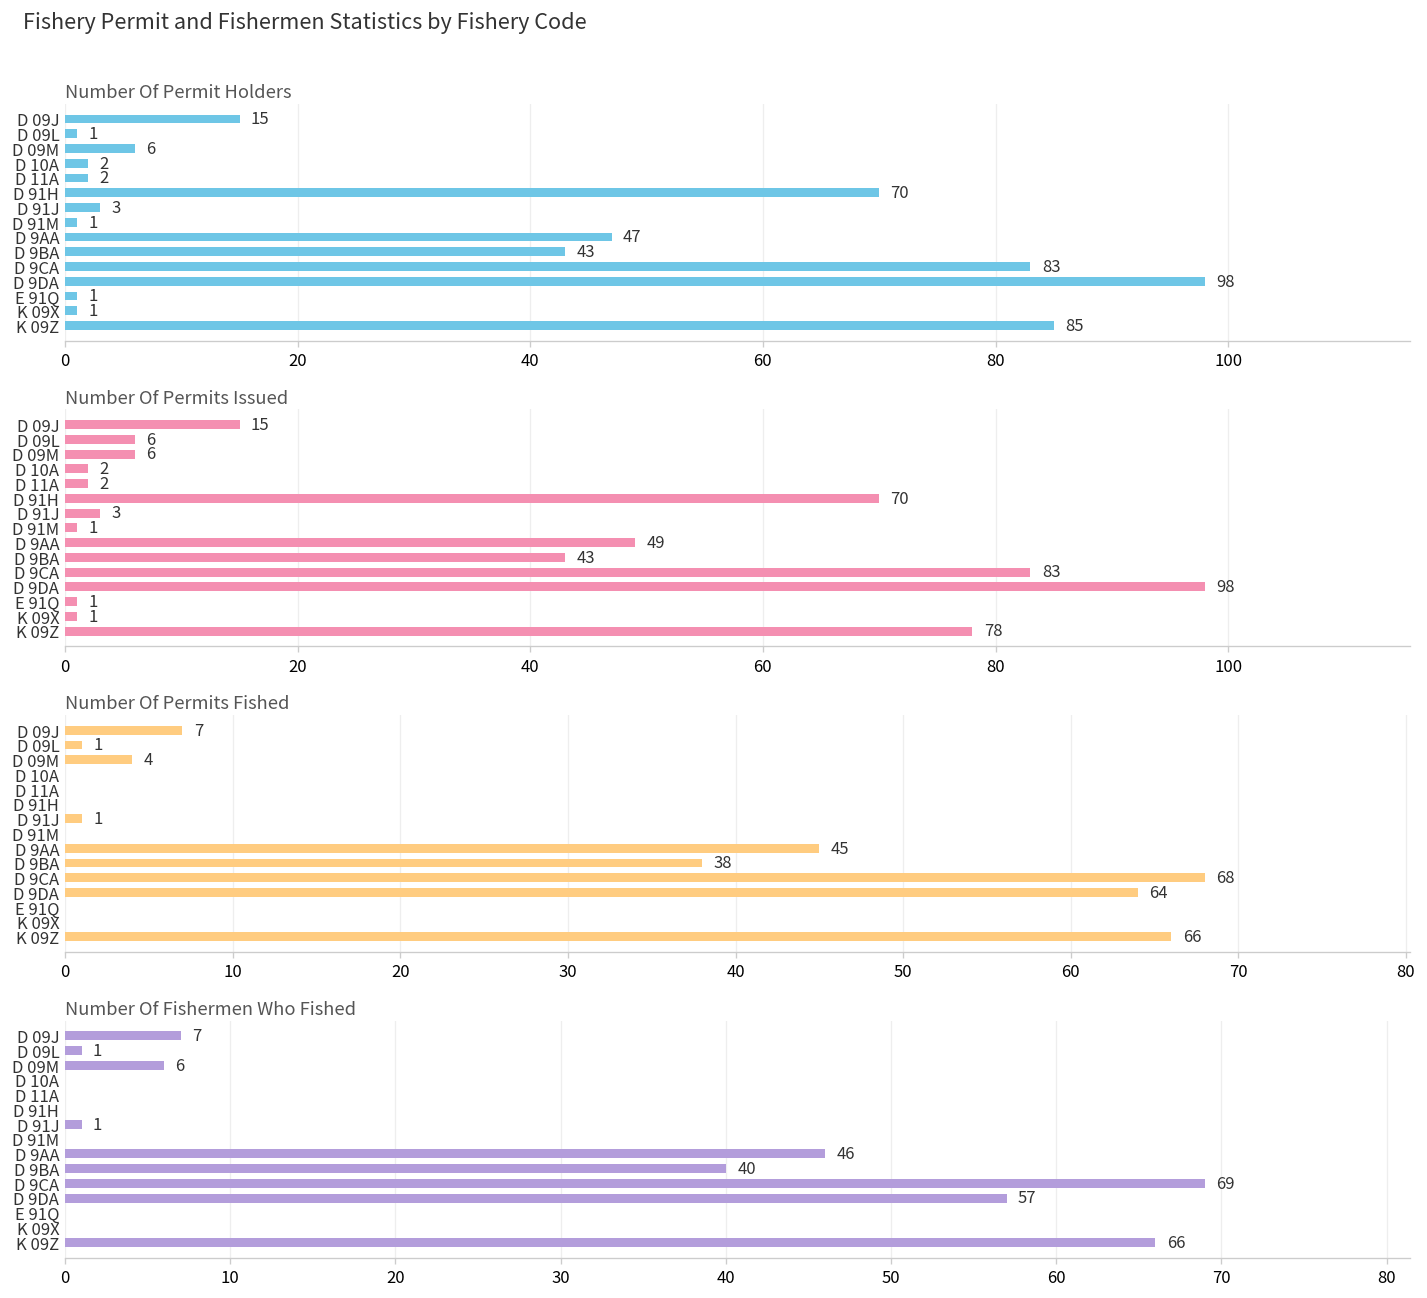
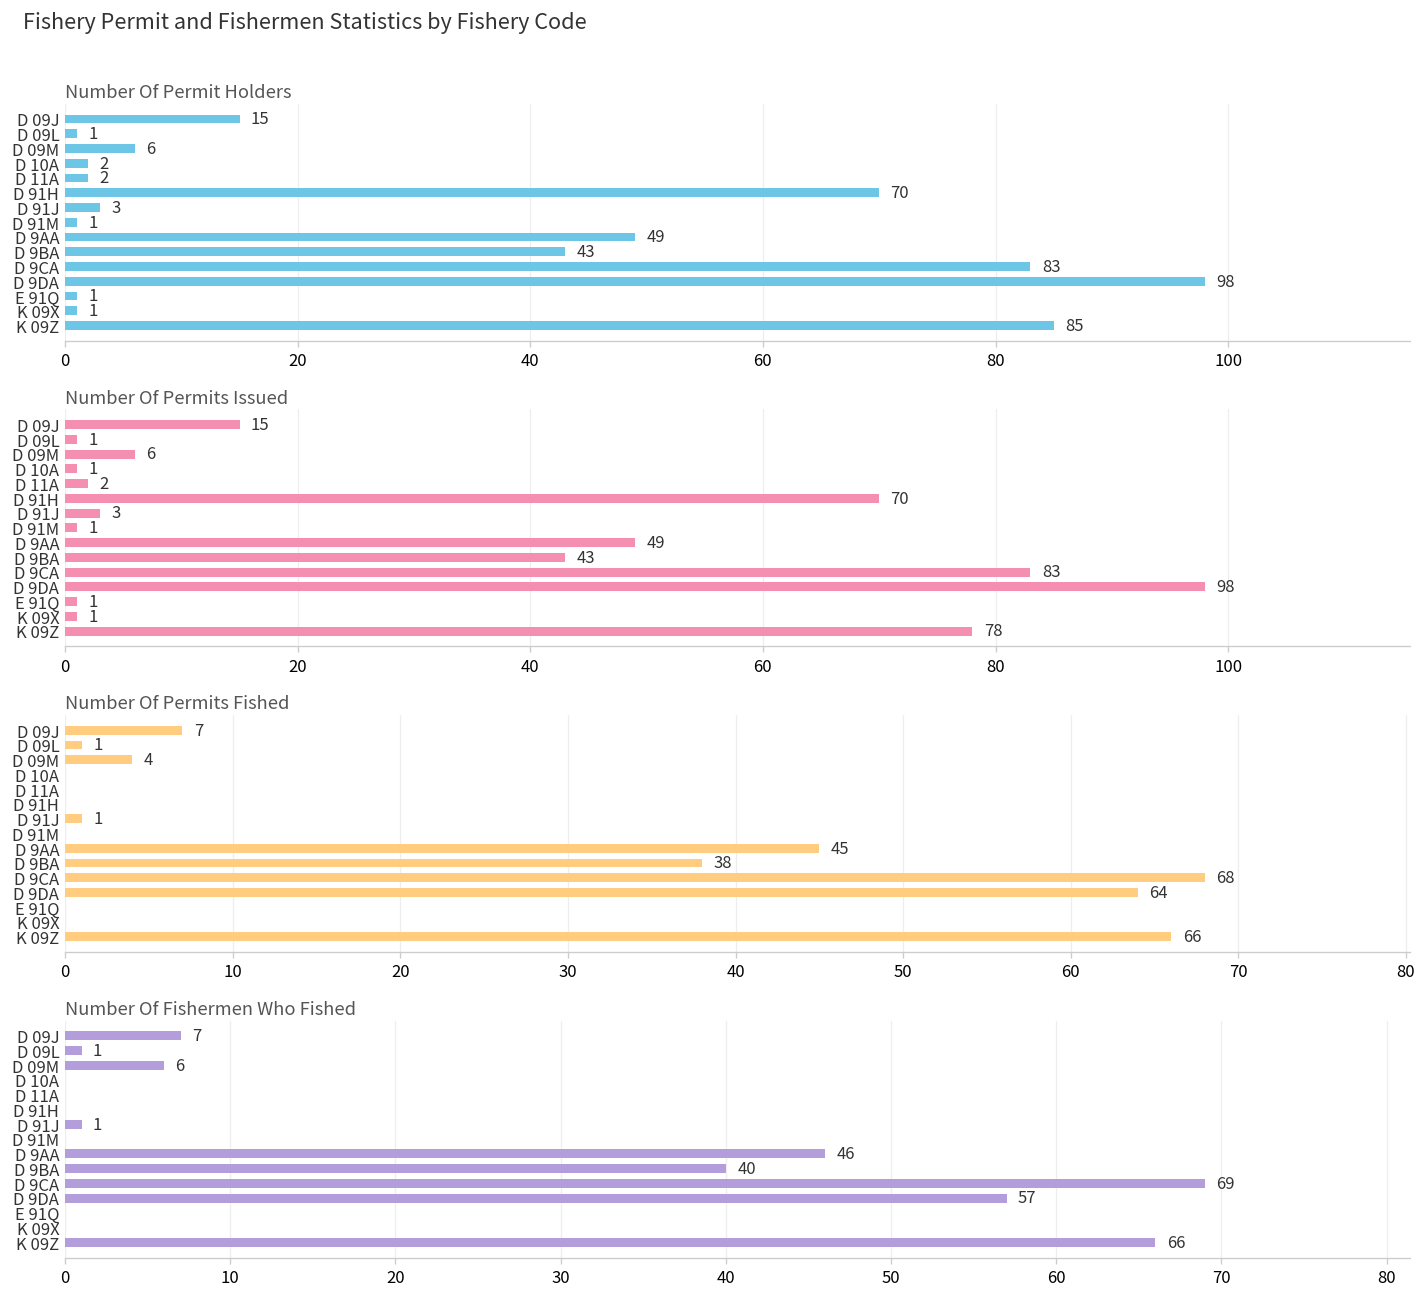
  {
    "Number Of Permit Holders": {
      "D 09J": 15,
      "D 09L": 1,
      "D 09M": 6,
      "D 10A": 2,
      "D 11A": 2,
      "D 91H": 70,
      "D 91J": 3,
      "D 91M": 1,
-     "D 9AA": 47,
+     "D 9AA": 49,
      "D 9BA": 43,
      "D 9CA": 83,
      "D 9DA": 98,
      "E 91Q": 1,
      "K 09X": 1,
      "K 09Z": 85
    },
    "Number Of Permits Issued": {
      "D 09J": 15,
-     "D 09L": 6,
+     "D 09L": 1,
      "D 09M": 6,
-     "D 10A": 2,
+     "D 10A": 1,
      "D 11A": 2,
      "D 91H": 70,
      "D 91J": 3,
      "D 91M": 1,
      "D 9AA": 49,
      "D 9BA": 43,
      "D 9CA": 83,
      "D 9DA": 98,
      "E 91Q": 1,
      "K 09X": 1,
      "K 09Z": 78
    },
    "Number Of Permits Fished": {
      "D 09J": 7,
      "D 09L": 1,
      "D 09M": 4,
      "D 91J": 1,
      "D 9AA": 45,
      "D 9BA": 38,
      "D 9CA": 68,
      "D 9DA": 64,
      "K 09Z": 66
    },
    "Number Of Fishermen Who Fished": {
      "D 09J": 7,
      "D 09L": 1,
      "D 09M": 6,
      "D 91J": 1,
      "D 9AA": 46,
      "D 9BA": 40,
      "D 9CA": 69,
      "D 9DA": 57,
      "K 09Z": 66
    }
  }
